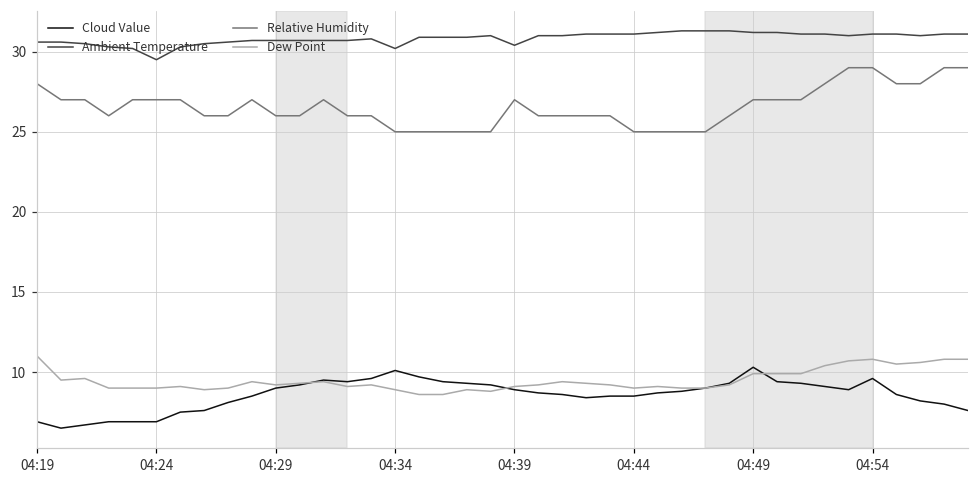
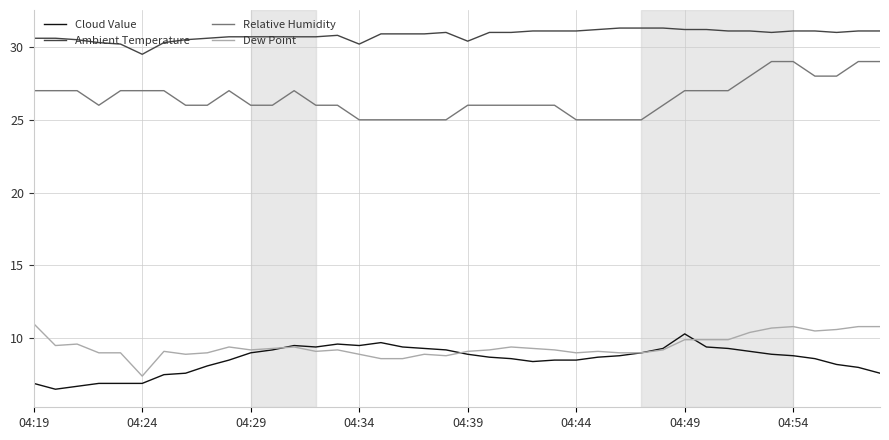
  {
    "Cloud Value": {
      "04:19": 6.9,
      "04:24": 6.9,
      "04:29": 9.0,
-     "04:34": 10.1,
+     "04:34": 9.5,
      "04:39": 8.9,
      "04:44": 8.5,
      "04:49": 10.3,
-     "04:54": 9.6
+     "04:54": 8.8
    },
    "Ambient Temperature": {
      "04:19": 30.6,
      "04:24": 29.5,
      "04:29": 30.7,
      "04:34": 30.2,
      "04:39": 30.4,
      "04:44": 31.1,
      "04:49": 31.2,
      "04:54": 31.1
    },
    "Relative Humidity": {
-     "04:19": 28,
+     "04:19": 27,
      "04:24": 27,
      "04:29": 26,
      "04:34": 25,
-     "04:39": 27,
+     "04:39": 26,
      "04:44": 25,
      "04:49": 27,
      "04:54": 29
    },
    "Dew Point": {
      "04:19": 11.0,
-     "04:24": 9.0,
+     "04:24": 7.4,
      "04:29": 9.2,
      "04:34": 8.9,
      "04:39": 9.1,
      "04:44": 9.0,
      "04:49": 9.9,
      "04:54": 10.8
    }
  }
